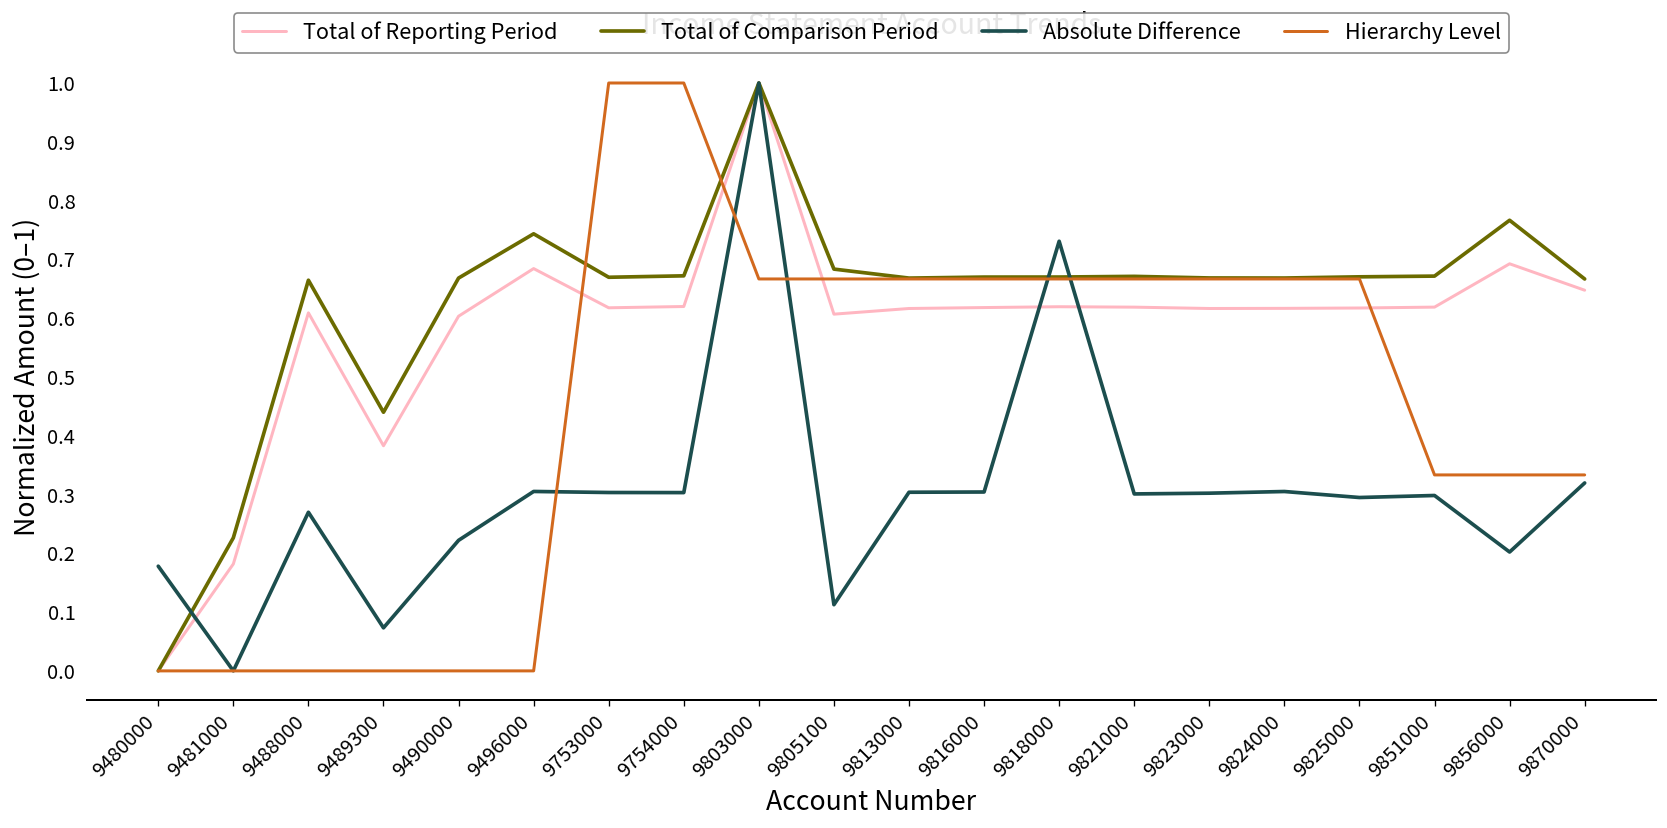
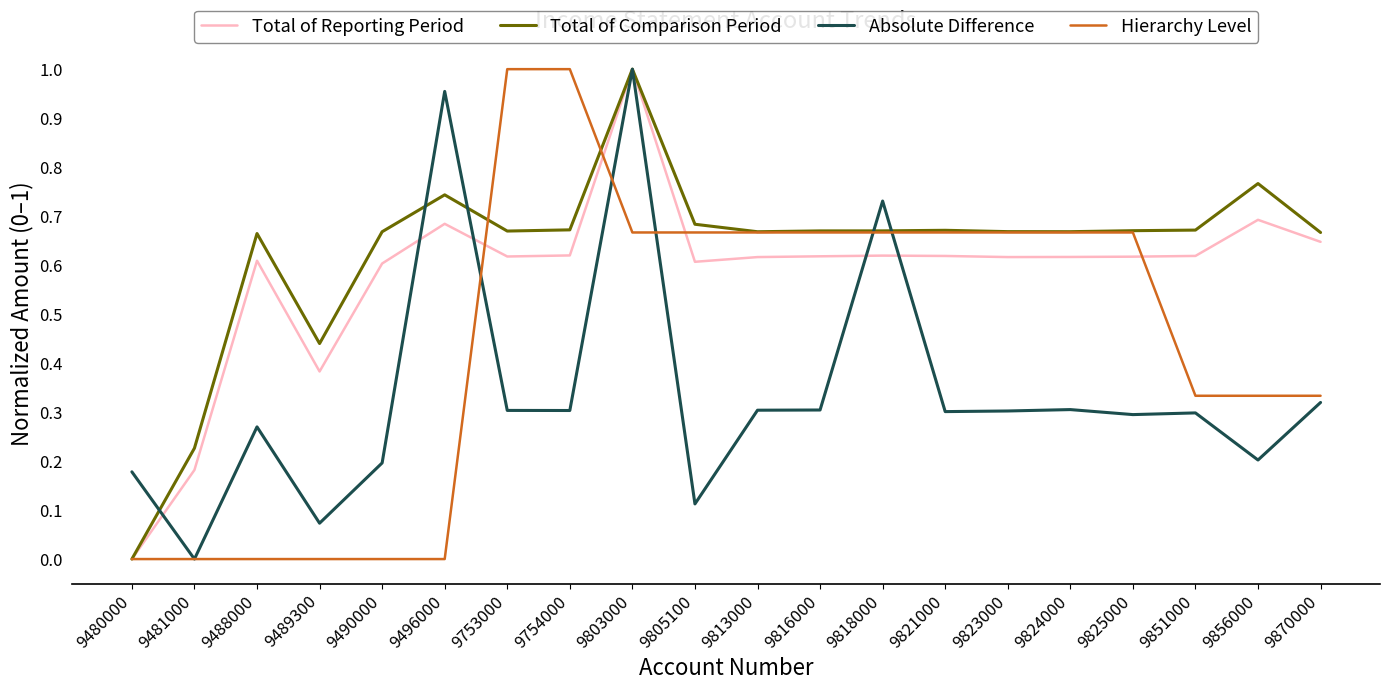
  {
    "Total of Reporting Period": {
      "9481000": 0.18,
      "9488000": 0.61,
      "9489300": 0.38,
      "9490000": 0.60,
      "9496000": 0.68,
      "9753000": 0.62,
      "9754000": 0.62,
      "9805100": 0.61,
      "9813000": 0.62,
      "9816000": 0.62,
      "9818000": 0.62,
      "9821000": 0.62,
      "9823000": 0.62,
      "9824000": 0.62,
      "9825000": 0.62,
      "9851000": 0.62,
      "9856000": 0.69,
      "9870000": 0.65
    },
    "Total of Comparison Period": {
      "9481000": 0.23,
      "9488000": 0.66,
      "9489300": 0.44,
      "9490000": 0.67,
      "9496000": 0.74,
      "9753000": 0.67,
      "9754000": 0.67,
      "9805100": 0.68,
      "9851000": 0.67,
      "9856000": 0.77,
      "9870000": 0.67
    },
    "Absolute Difference": {
      "9480000": 0.18,
      "9488000": 0.27,
      "9489300": 0.07,
-     "9490000": 0.22,
-     "9496000": 0.31,
+     "9490000": 0.20,
+     "9496000": 0.95,
      "9753000": 0.30,
      "9754000": 0.30,
      "9805100": 0.11,
      "9813000": 0.30,
      "9816000": 0.30,
      "9818000": 0.73,
      "9821000": 0.30,
      "9823000": 0.30,
      "9824000": 0.31,
      "9825000": 0.29,
      "9851000": 0.30,
      "9856000": 0.20,
      "9870000": 0.32
    },
    "Hierarchy Level": {
      "9488000": 0.00,
      "9489300": 0.00,
      "9490000": 0.00,
      "9496000": 0.00,
      "9753000": 1.00,
      "9754000": 1.00,
      "9803000": 0.67,
      "9805100": 0.67,
      "9851000": 0.33,
      "9856000": 0.33,
      "9870000": 0.33
    }
  }
